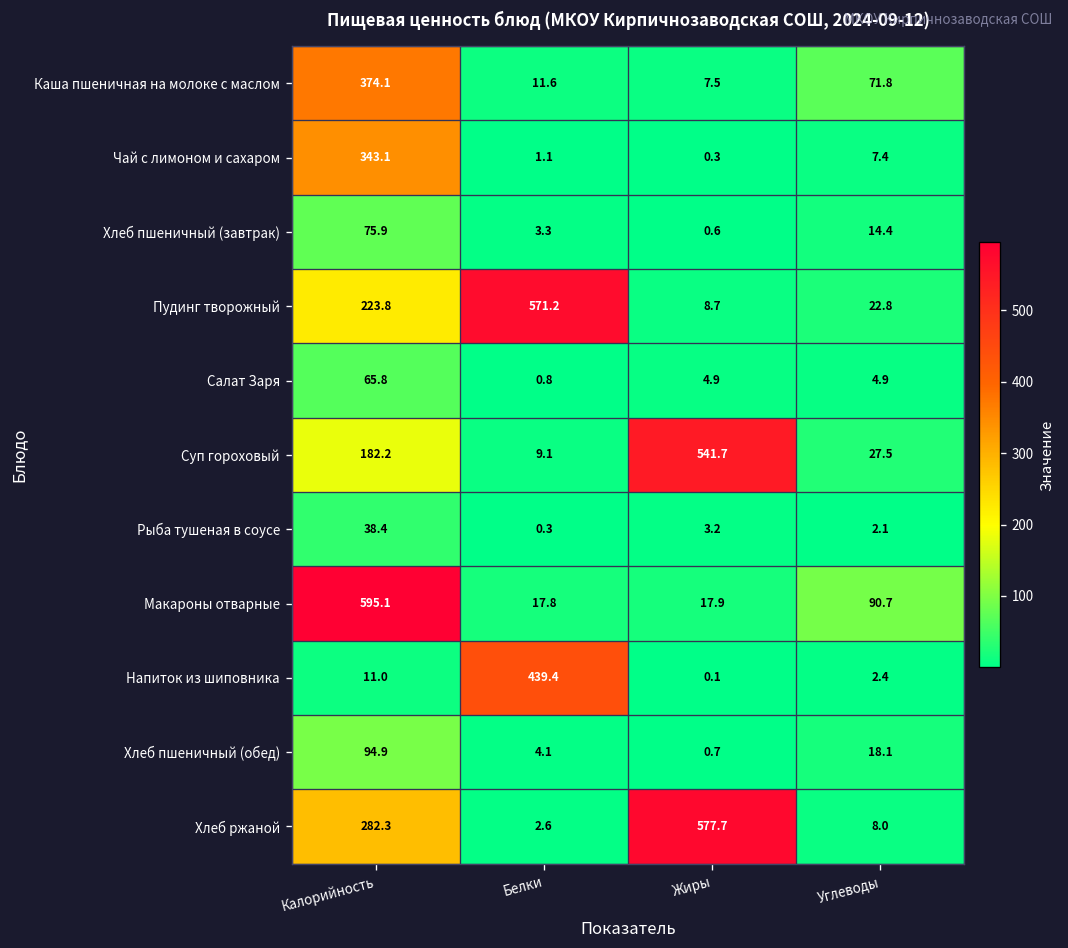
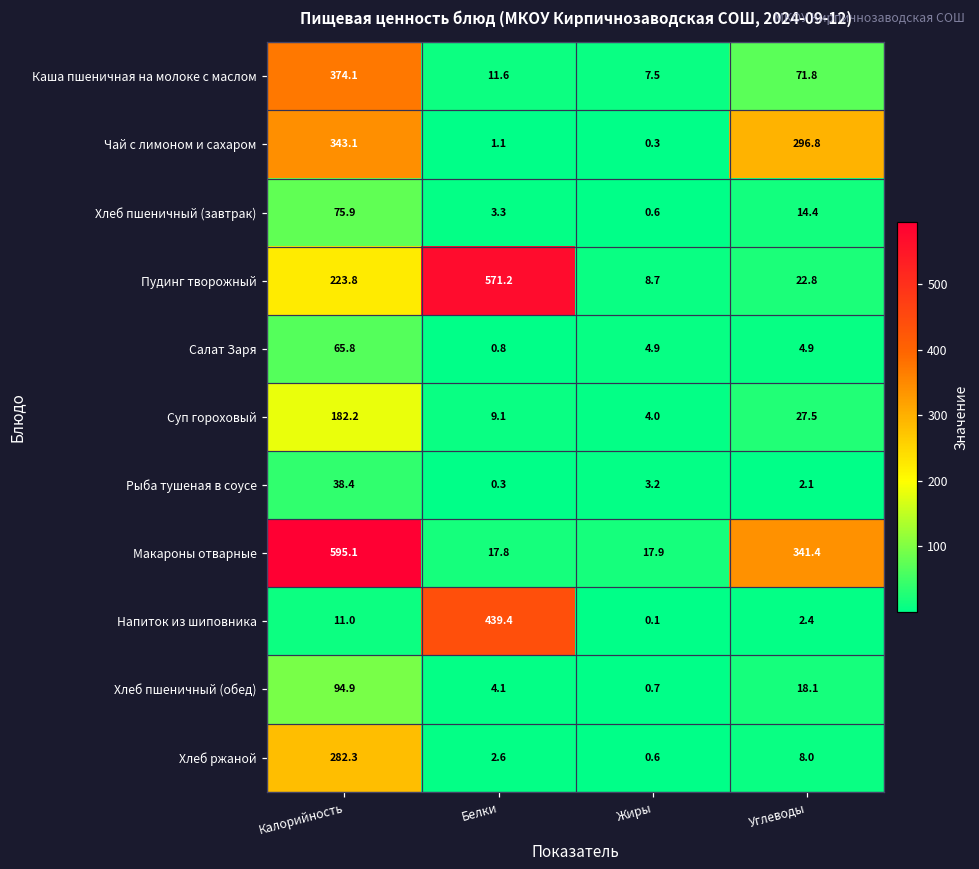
  {
    "Каша пшеничная на молоке с маслом": {
      "Калорийность": 374.1,
      "Белки": 11.6,
      "Жиры": 7.5,
      "Углеводы": 71.8
    },
    "Чай с лимоном и сахаром": {
      "Калорийность": 343.1,
      "Белки": 1.1,
      "Жиры": 0.3,
-     "Углеводы": 7.4
+     "Углеводы": 296.8
    },
    "Хлеб пшеничный (завтрак)": {
      "Калорийность": 75.9,
      "Белки": 3.3,
      "Жиры": 0.6,
      "Углеводы": 14.4
    },
    "Пудинг творожный": {
      "Калорийность": 223.8,
      "Белки": 571.2,
      "Жиры": 8.7,
      "Углеводы": 22.8
    },
    "Салат Заря": {
      "Калорийность": 65.8,
      "Белки": 0.8,
      "Жиры": 4.9,
      "Углеводы": 4.9
    },
    "Суп гороховый": {
      "Калорийность": 182.2,
      "Белки": 9.1,
-     "Жиры": 541.7,
+     "Жиры": 4.0,
      "Углеводы": 27.5
    },
    "Рыба тушеная в соусе": {
      "Калорийность": 38.4,
      "Белки": 0.3,
      "Жиры": 3.2,
      "Углеводы": 2.1
    },
    "Макароны отварные": {
      "Калорийность": 595.1,
      "Белки": 17.8,
      "Жиры": 17.9,
-     "Углеводы": 90.7
+     "Углеводы": 341.4
    },
    "Напиток из шиповника": {
      "Калорийность": 11.0,
      "Белки": 439.4,
      "Жиры": 0.1,
      "Углеводы": 2.4
    },
    "Хлеб пшеничный (обед)": {
      "Калорийность": 94.9,
      "Белки": 4.1,
      "Жиры": 0.7,
      "Углеводы": 18.1
    },
    "Хлеб ржаной": {
      "Калорийность": 282.3,
      "Белки": 2.6,
-     "Жиры": 577.7,
+     "Жиры": 0.6,
      "Углеводы": 8.0
    }
  }
